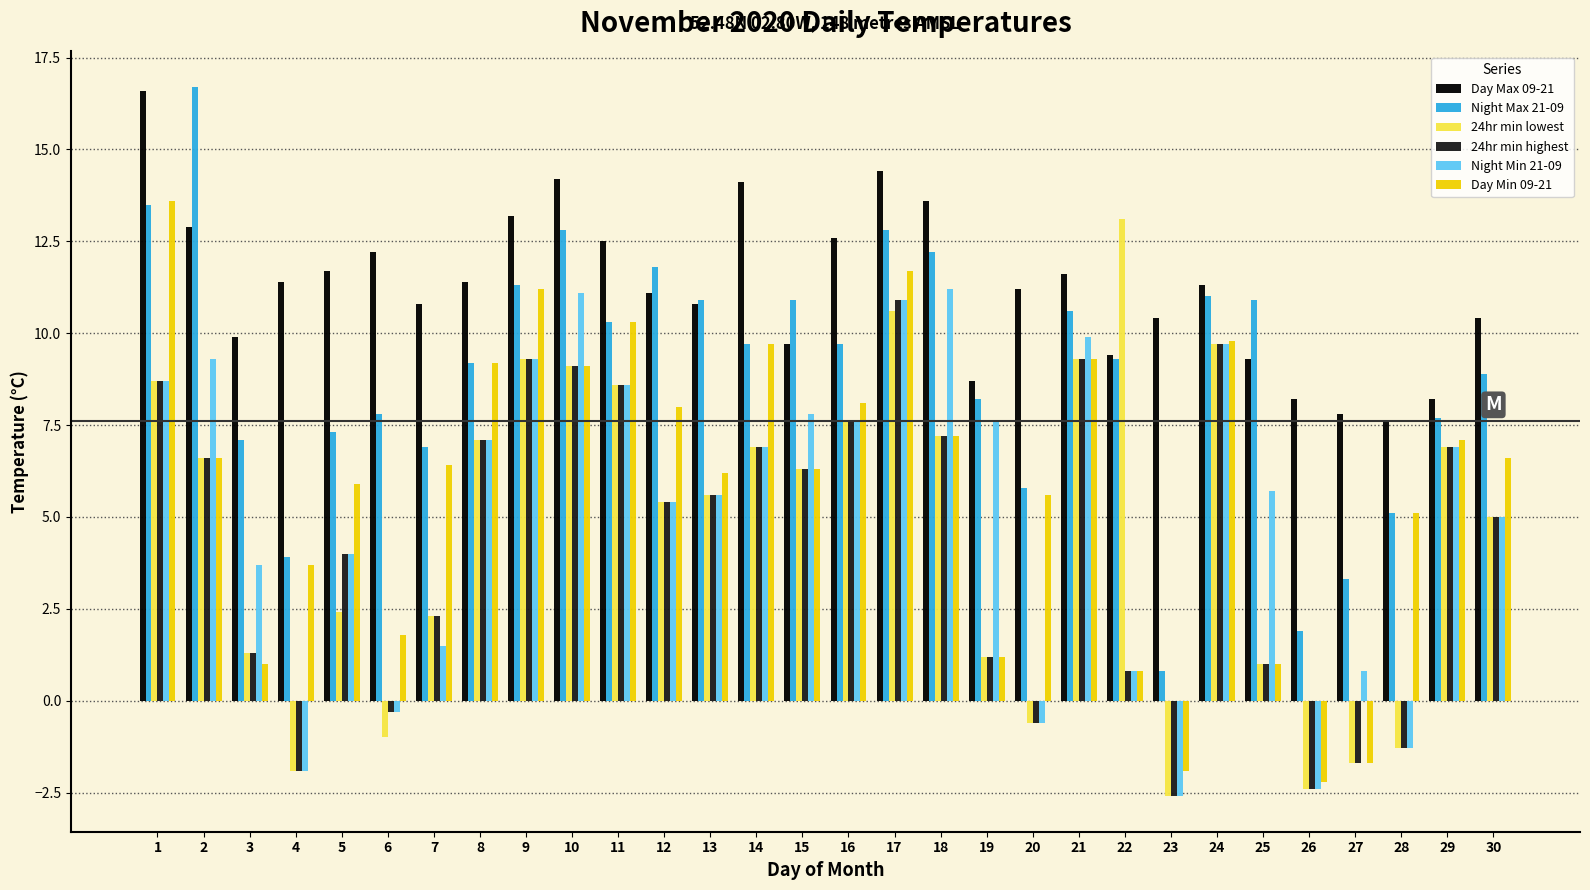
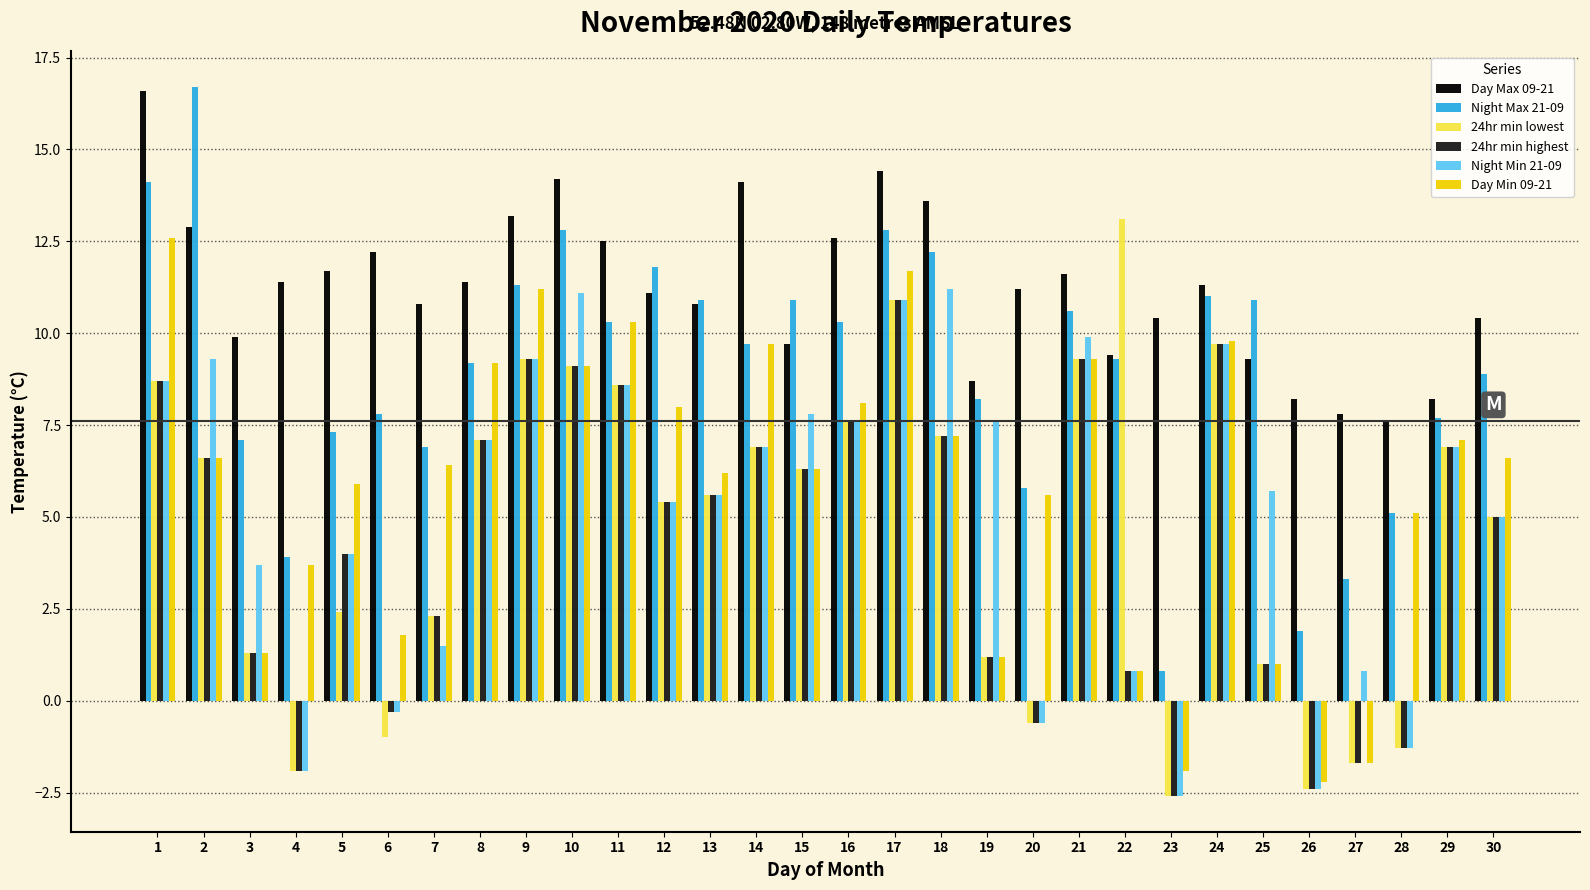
  {
    "Night Max 21-09": {
-     "1": 13.5,
+     "1": 14.1,
      "2": 16.7,
      "3": 7.1,
      "4": 3.9,
      "5": 7.3,
      "6": 7.8,
      "7": 6.9,
      "8": 9.2,
      "9": 11.3,
      "10": 12.8,
      "11": 10.3,
      "12": 11.8,
      "13": 10.9,
      "14": 9.7,
      "15": 10.9,
-     "16": 9.7,
+     "16": 10.3,
      "17": 12.8,
      "18": 12.2,
      "19": 8.2,
      "20": 5.8,
      "21": 10.6,
      "22": 9.3,
      "23": 0.8,
      "24": 11.0,
      "25": 10.9,
      "26": 1.9,
      "27": 3.3,
      "28": 5.1,
      "29": 7.7,
      "30": 8.9
    },
    "24hr min lowest": {
      "1": 8.7,
      "2": 6.6,
      "3": 1.3,
      "4": -1.9,
      "5": 2.4,
      "6": -1.0,
      "7": 2.3,
      "8": 7.1,
      "9": 9.3,
      "10": 9.1,
      "11": 8.6,
      "12": 5.4,
      "13": 5.6,
      "14": 6.9,
      "15": 6.3,
      "16": 7.6,
-     "17": 10.6,
+     "17": 10.9,
      "18": 7.2,
      "19": 1.2,
      "20": -0.6,
      "21": 9.3,
      "22": 13.1,
      "23": -2.6,
      "24": 9.7,
      "25": 1.0,
      "26": -2.4,
      "27": -1.7,
      "28": -1.3,
      "29": 6.9,
      "30": 5.0
    },
    "Night Min 21-09": {
      "1": 8.7,
      "2": 9.3,
      "3": 3.7,
      "4": -1.9,
      "5": 4.0,
      "6": -0.3,
      "7": 1.5,
      "8": 7.1,
      "9": 9.3,
      "10": 11.1,
      "11": 8.6,
      "12": 5.4,
      "13": 5.6,
      "14": 6.9,
      "15": 7.8,
      "16": 7.6,
      "17": 10.9,
      "18": 11.2,
      "19": 7.6,
      "20": -0.6,
      "21": 9.9,
      "22": 0.8,
      "23": -2.6,
      "24": 9.7,
      "25": 5.7,
      "26": -2.4,
      "27": 0.8,
      "28": -1.3,
      "29": 6.9,
      "30": 5.0
    },
    "Day Min 09-21": {
-     "1": 13.6,
+     "1": 12.6,
      "2": 6.6,
-     "3": 1.0,
+     "3": 1.3,
      "4": 3.7,
      "5": 5.9,
      "6": 1.8,
      "7": 6.4,
      "8": 9.2,
      "9": 11.2,
      "10": 9.1,
      "11": 10.3,
      "12": 8.0,
      "13": 6.2,
      "14": 9.7,
      "15": 6.3,
      "16": 8.1,
      "17": 11.7,
      "18": 7.2,
      "19": 1.2,
      "20": 5.6,
      "21": 9.3,
      "22": 0.8,
      "23": -1.9,
      "24": 9.8,
      "25": 1.0,
      "26": -2.2,
      "27": -1.7,
      "28": 5.1,
      "29": 7.1,
      "30": 6.6
    }
  }
